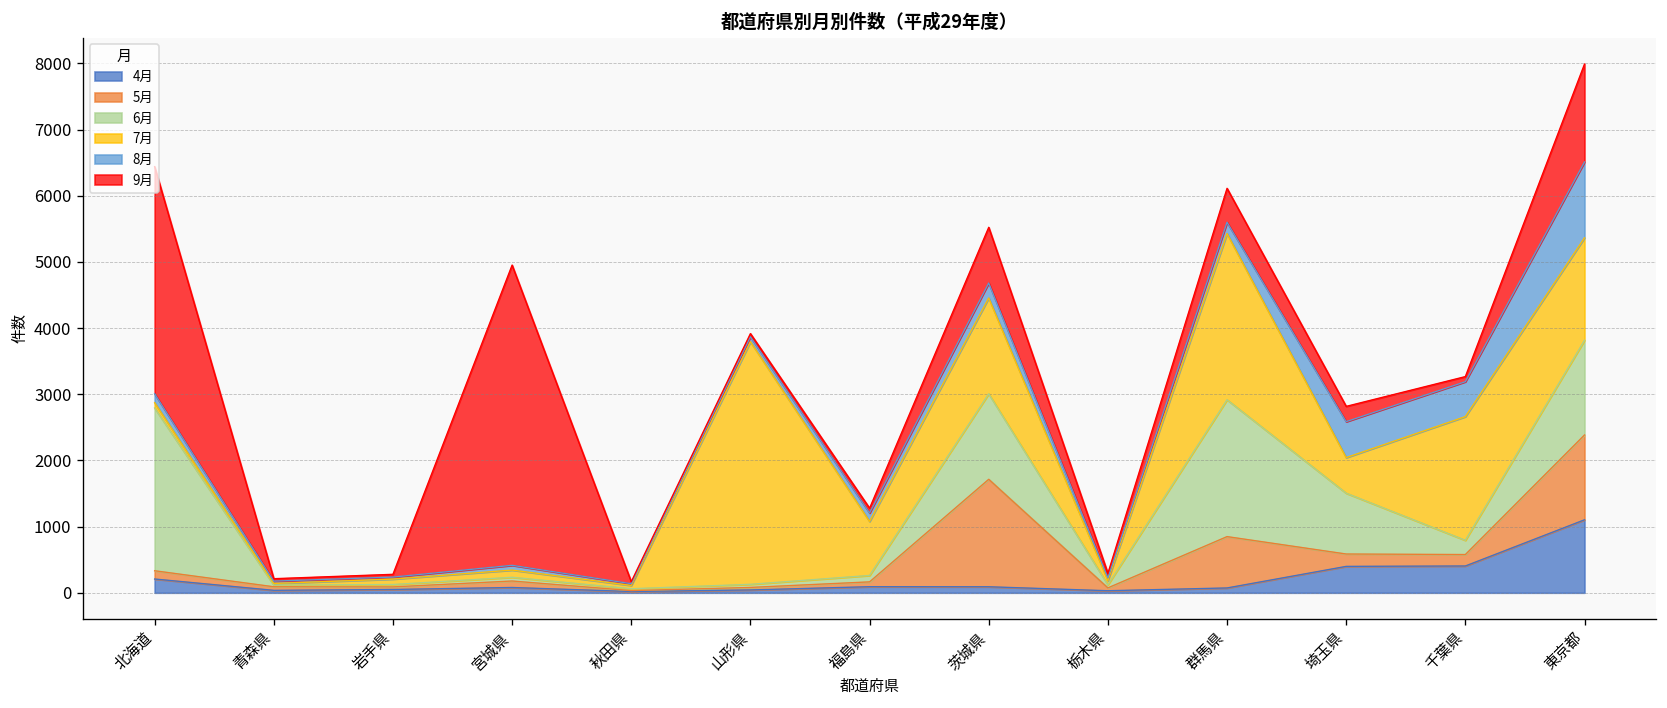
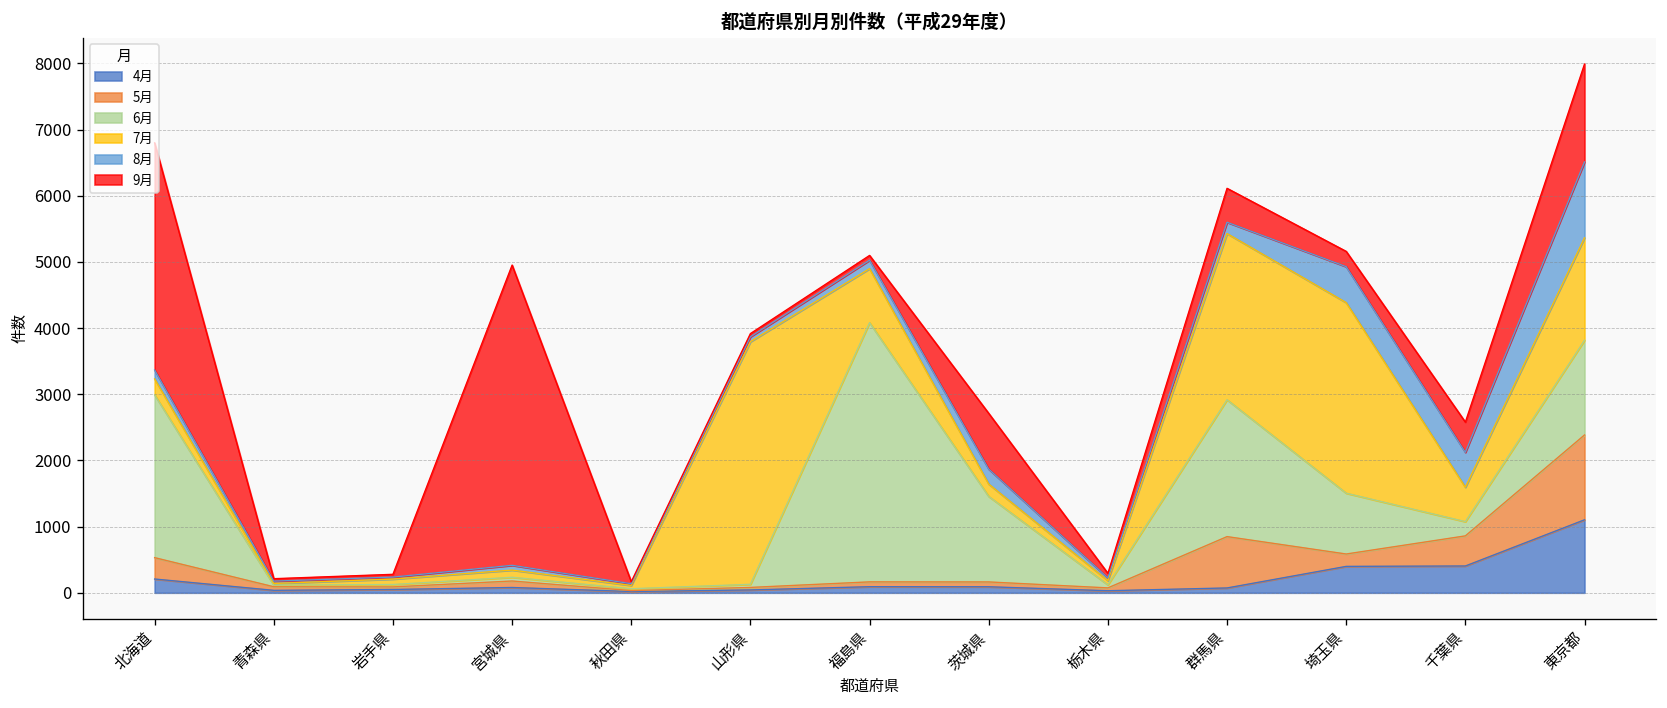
  {
    "5月": {
-     "北海道": 100,
+     "北海道": 300,
      "宮城県": 100,
      "福島県": 100,
-     "茨城県": 1600,
+     "茨城県": 100,
      "群馬県": 800,
      "埼玉県": 200,
-     "千葉県": 200,
+     "千葉県": 500,
      "東京都": 1300
    },
    "6月": {
      "北海道": 2500,
      "宮城県": 100,
      "山形県": 0,
-     "福島県": 100,
+     "福島県": 3900,
      "茨城県": 1300,
      "群馬県": 2100,
      "埼玉県": 900,
      "千葉県": 200,
      "東京都": 1400
    },
    "7月": {
-     "北海道": 100,
+     "北海道": 200,
      "宮城県": 100,
      "山形県": 3700,
      "福島県": 800,
-     "茨城県": 1400,
+     "茨城県": 200,
      "群馬県": 2500,
-     "埼玉県": 500,
-     "千葉県": 1900,
+     "埼玉県": 2900,
+     "千葉県": 500,
      "東京都": 1500
    },
    "9月": {
      "宮城県": 4500,
      "山形県": 0,
      "福島県": 100,
      "茨城県": 800,
      "栃木県": 100,
      "群馬県": 500,
      "埼玉県": 200,
-     "千葉県": 100,
+     "千葉県": 500,
      "東京都": 1500
    }
  }
